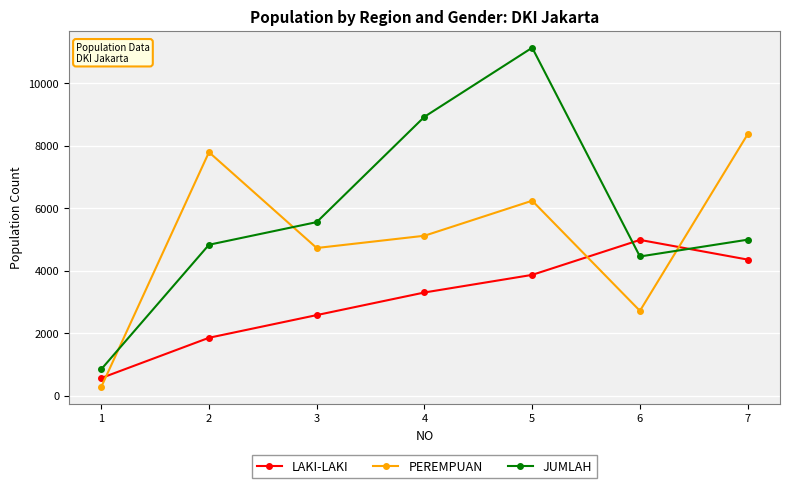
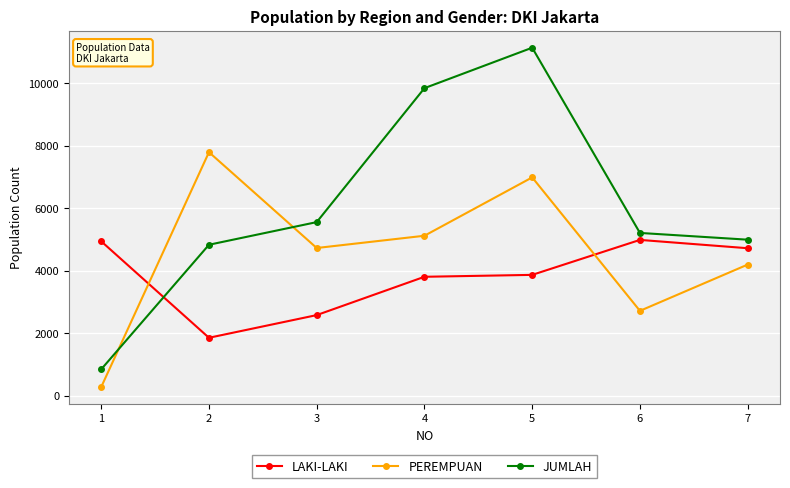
  {
    "LAKI-LAKI": {
-     "1": 600,
+     "1": 4900,
      "2": 1900,
      "3": 2600,
-     "4": 3300,
+     "4": 3800,
      "5": 3900,
      "6": 5000,
-     "7": 4400
+     "7": 4700
    },
    "PEREMPUAN": {
      "1": 300,
      "2": 7800,
      "3": 4700,
      "4": 5100,
-     "5": 6200,
+     "5": 7000,
      "6": 2700,
-     "7": 8400
+     "7": 4200
    },
    "JUMLAH": {
      "1": 800,
      "2": 4800,
      "3": 5600,
-     "4": 8900,
+     "4": 9800,
      "5": 11100,
-     "6": 4500,
+     "6": 5200,
      "7": 5000
    }
  }
